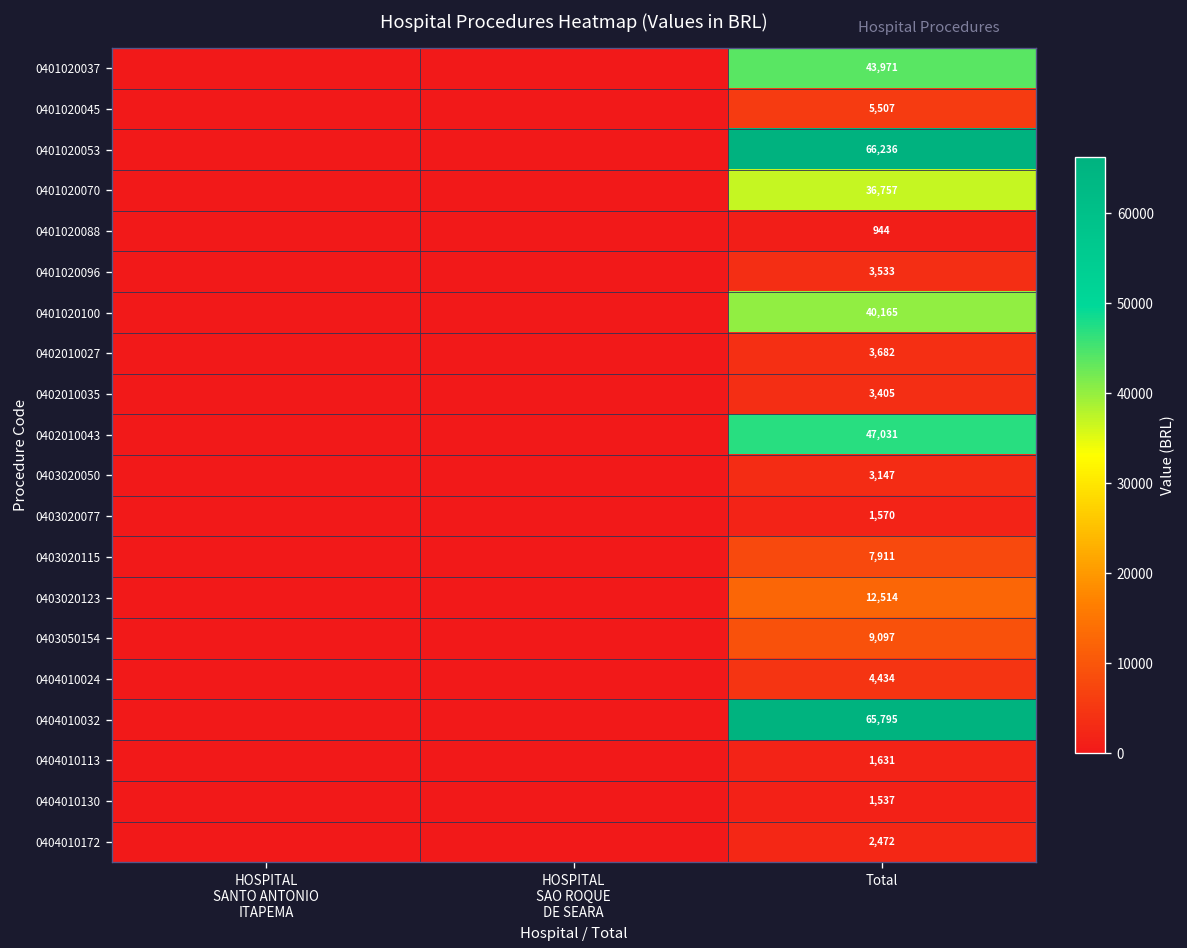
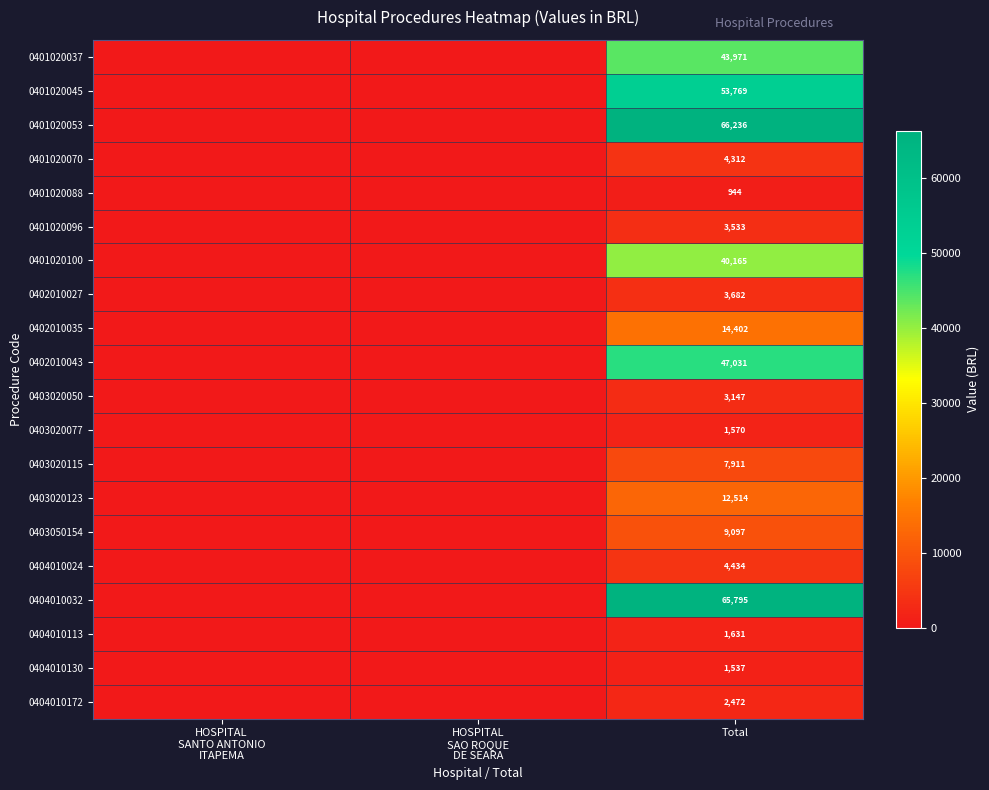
  {
    "0401020037": {
      "Total": "43,971"
    },
    "0401020045": {
-     "Total": "5,507"
+     "Total": "53,769"
    },
    "0401020053": {
      "Total": "66,236"
    },
    "0401020070": {
-     "Total": "36,757"
+     "Total": "4,312"
    },
    "0401020088": {
      "Total": "944"
    },
    "0401020096": {
      "Total": "3,533"
    },
    "0401020100": {
      "Total": "40,165"
    },
    "0402010027": {
      "Total": "3,682"
    },
    "0402010035": {
-     "Total": "3,405"
+     "Total": "14,402"
    },
    "0402010043": {
      "Total": "47,031"
    },
    "0403020050": {
      "Total": "3,147"
    },
    "0403020077": {
      "Total": "1,570"
    },
    "0403020115": {
      "Total": "7,911"
    },
    "0403020123": {
      "Total": "12,514"
    },
    "0403050154": {
      "Total": "9,097"
    },
    "0404010024": {
      "Total": "4,434"
    },
    "0404010032": {
      "Total": "65,795"
    },
    "0404010113": {
      "Total": "1,631"
    },
    "0404010130": {
      "Total": "1,537"
    },
    "0404010172": {
      "Total": "2,472"
    }
  }
